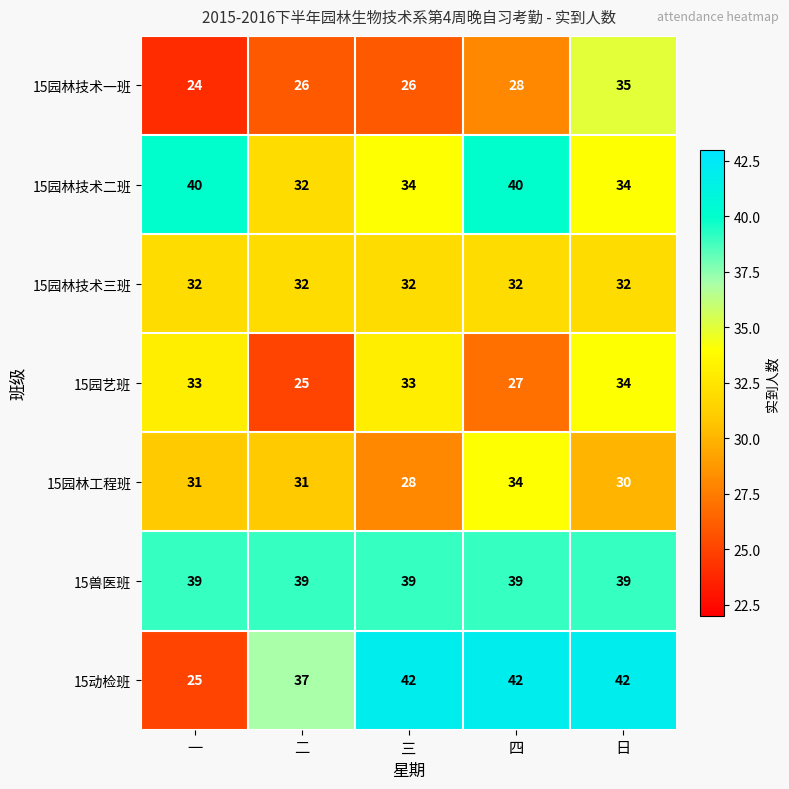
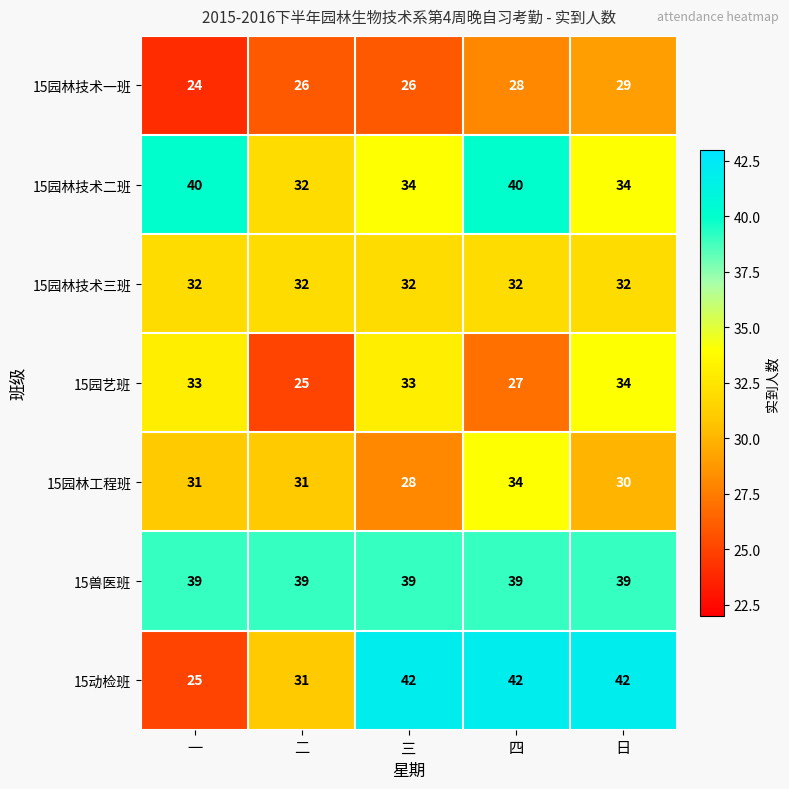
  {
    "15园林技术一班": {
      "一": 24,
      "二": 26,
      "三": 26,
      "四": 28,
-     "日": 35
+     "日": 29
    },
    "15园林技术二班": {
      "一": 40,
      "二": 32,
      "三": 34,
      "四": 40,
      "日": 34
    },
    "15园林技术三班": {
      "一": 32,
      "二": 32,
      "三": 32,
      "四": 32,
      "日": 32
    },
    "15园艺班": {
      "一": 33,
      "二": 25,
      "三": 33,
      "四": 27,
      "日": 34
    },
    "15园林工程班": {
      "一": 31,
      "二": 31,
      "三": 28,
      "四": 34,
      "日": 30
    },
    "15兽医班": {
      "一": 39,
      "二": 39,
      "三": 39,
      "四": 39,
      "日": 39
    },
    "15动检班": {
      "一": 25,
-     "二": 37,
+     "二": 31,
      "三": 42,
      "四": 42,
      "日": 42
    }
  }
